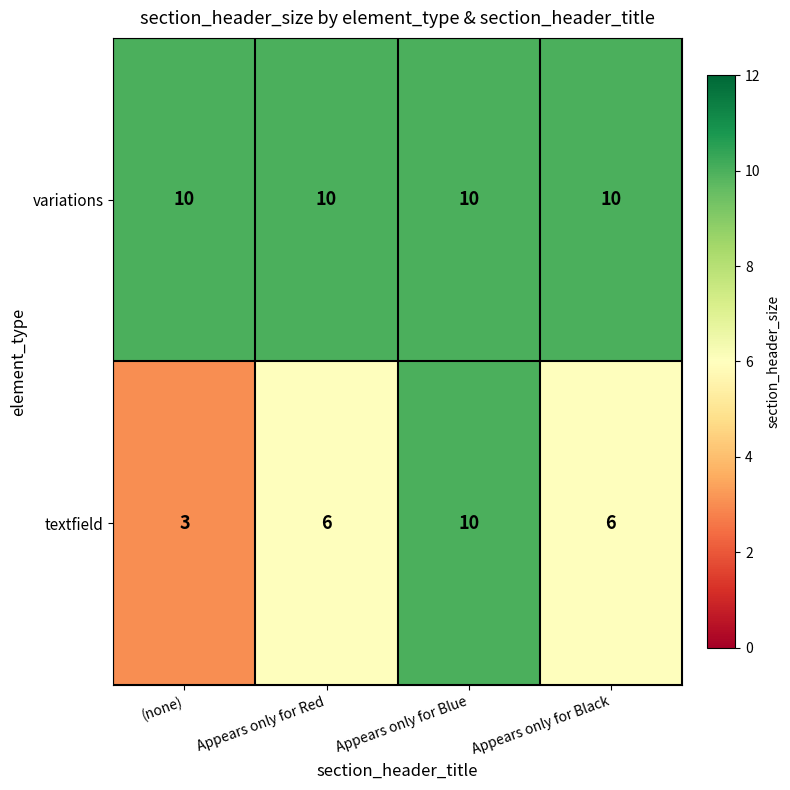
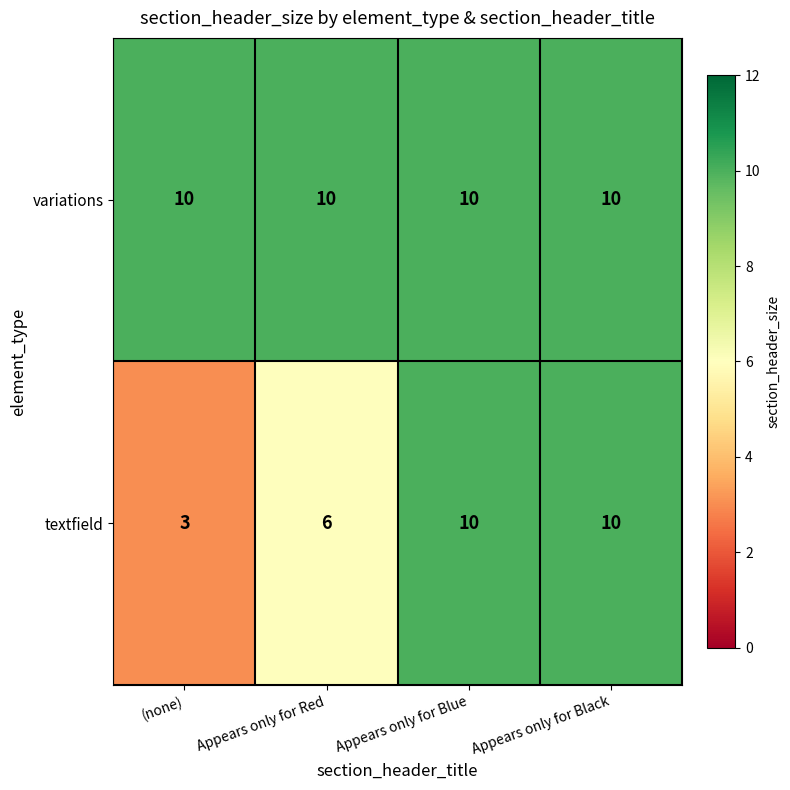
  {
    "variations": {
      "(none)": 10,
      "Appears only for Red": 10,
      "Appears only for Blue": 10,
      "Appears only for Black": 10
    },
    "textfield": {
      "(none)": 3,
      "Appears only for Red": 6,
      "Appears only for Blue": 10,
-     "Appears only for Black": 6
+     "Appears only for Black": 10
    }
  }
